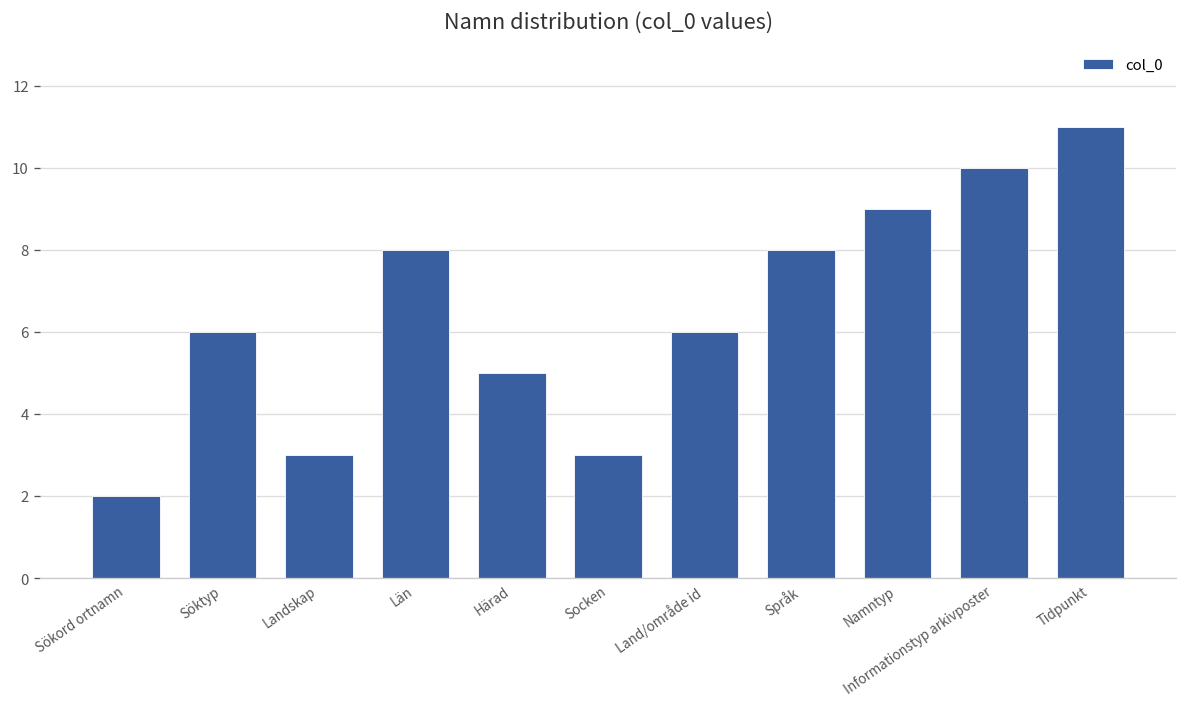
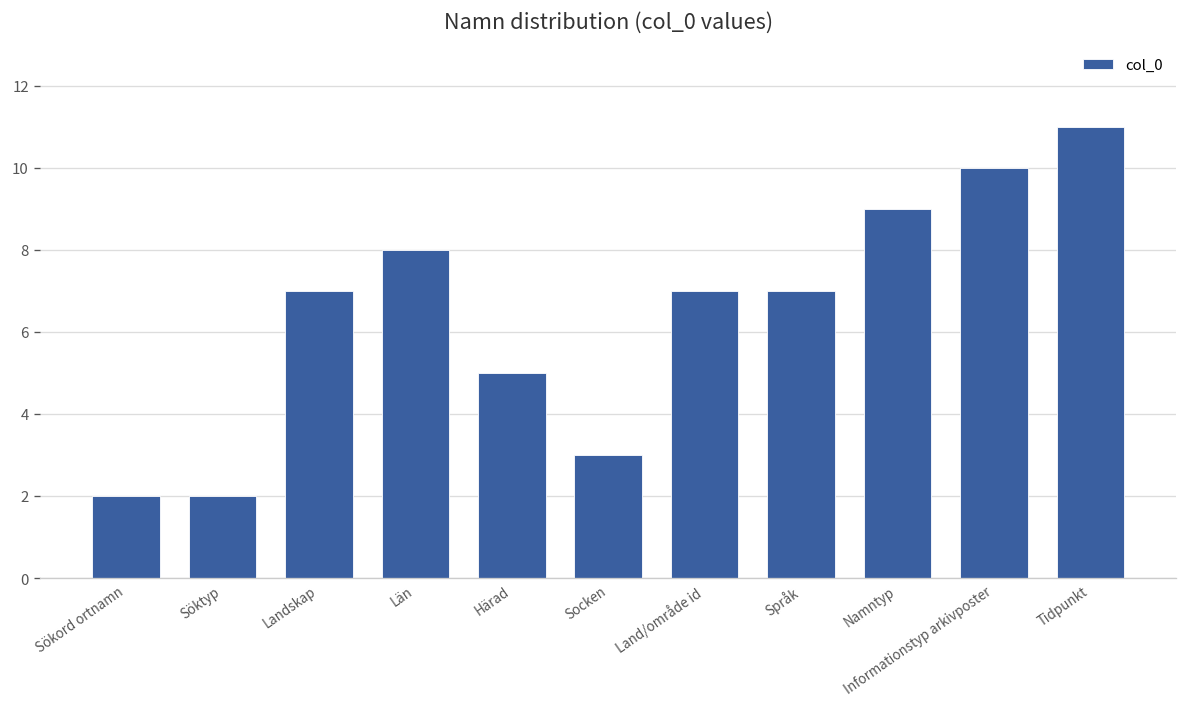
  {
    "Sökord ortnamn": 2,
-   "Söktyp": 6,
-   "Landskap": 3,
+   "Söktyp": 2,
+   "Landskap": 7,
    "Län": 8,
    "Härad": 5,
    "Socken": 3,
-   "Land/område id": 6,
-   "Språk": 8,
+   "Land/område id": 7,
+   "Språk": 7,
    "Namntyp": 9,
    "Informationstyp arkivposter": 10,
    "Tidpunkt": 11
  }
